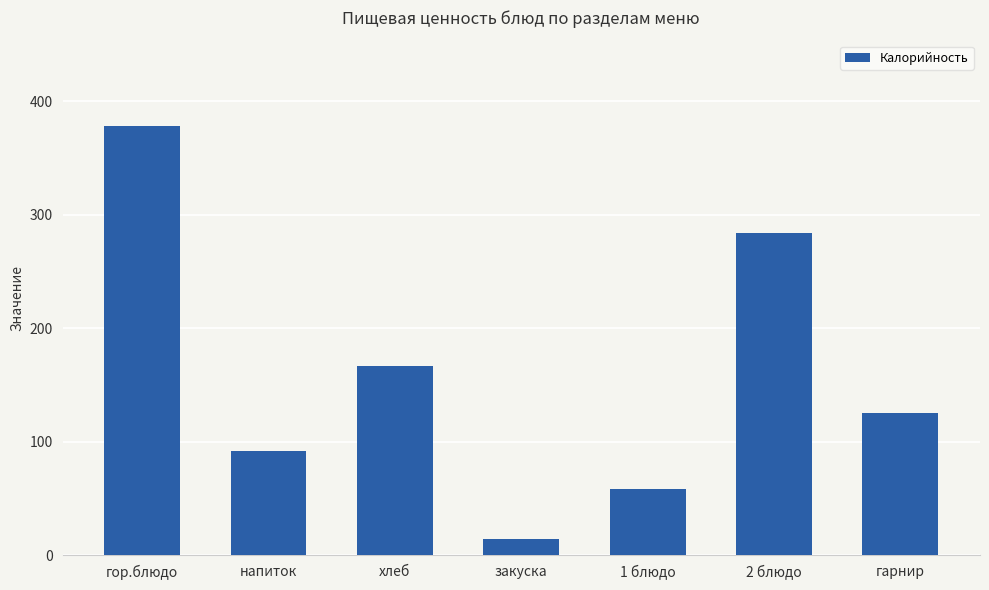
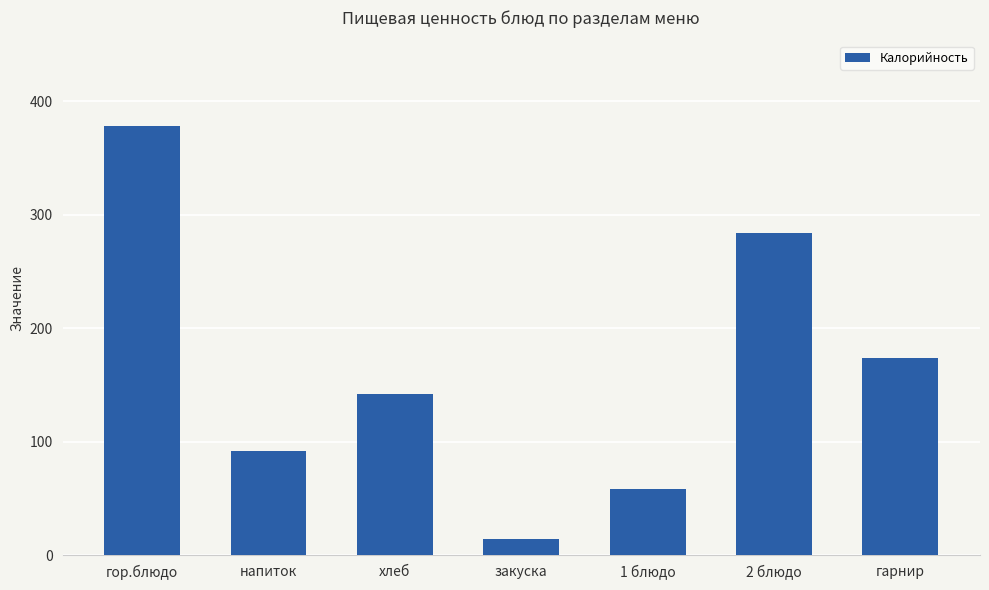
  {
    "гор.блюдо": 378,
    "напиток": 92,
-   "хлеб": 167,
+   "хлеб": 142,
    "закуска": 14,
    "1 блюдо": 58,
    "2 блюдо": 284,
-   "гарнир": 125
+   "гарнир": 174
  }
